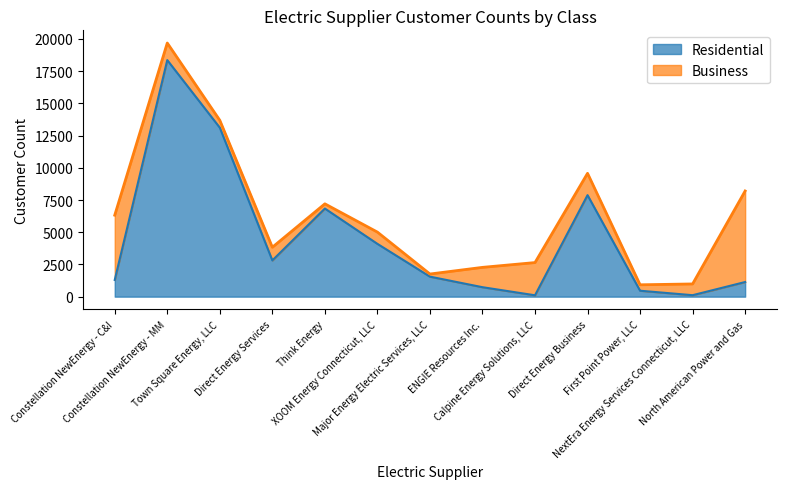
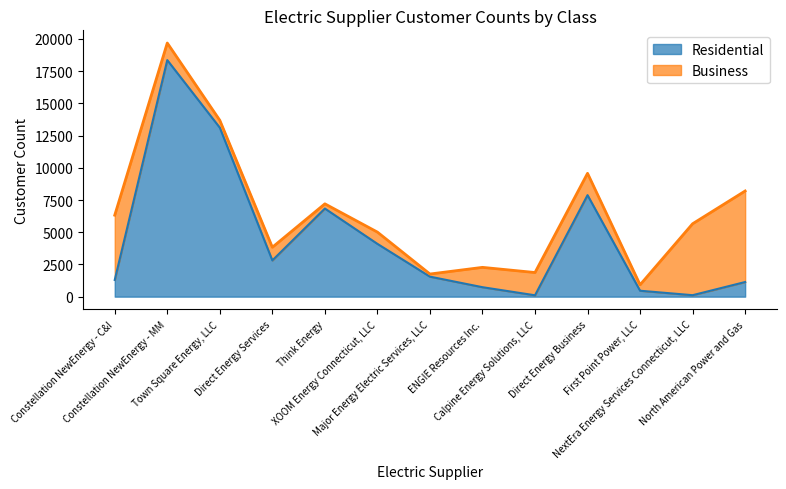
  {
    "Residential": {
      "Constellation NewEnergy - C&I": 1300,
      "Constellation NewEnergy - MM": 18400,
      "Town Square Energy, LLC": 13100,
      "Direct Energy Services": 2800,
      "Think Energy": 6800,
      "XOOM Energy Connecticut, LLC": 4100,
      "Major Energy Electric Services, LLC": 1600,
      "ENGIE Resources Inc.": 700,
      "Calpine Energy Solutions, LLC": 100,
      "Direct Energy Business": 7900,
      "First Point Power, LLC": 500,
      "NextEra Energy Services Connecticut, LLC": 100,
      "North American Power and Gas": 1100
    },
    "Business": {
      "Constellation NewEnergy - C&I": 5000,
      "Constellation NewEnergy - MM": 1300,
      "Town Square Energy, LLC": 600,
      "Direct Energy Services": 1000,
      "Think Energy": 400,
      "XOOM Energy Connecticut, LLC": 900,
      "Major Energy Electric Services, LLC": 200,
      "ENGIE Resources Inc.": 1500,
-     "Calpine Energy Solutions, LLC": 2500,
+     "Calpine Energy Solutions, LLC": 1800,
      "Direct Energy Business": 1700,
      "First Point Power, LLC": 500,
-     "NextEra Energy Services Connecticut, LLC": 900,
+     "NextEra Energy Services Connecticut, LLC": 5500,
      "North American Power and Gas": 7100
    }
  }
